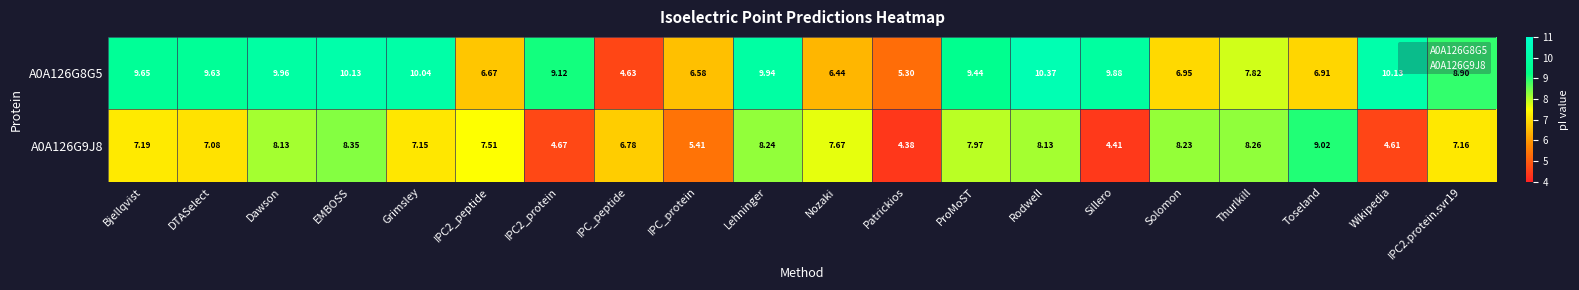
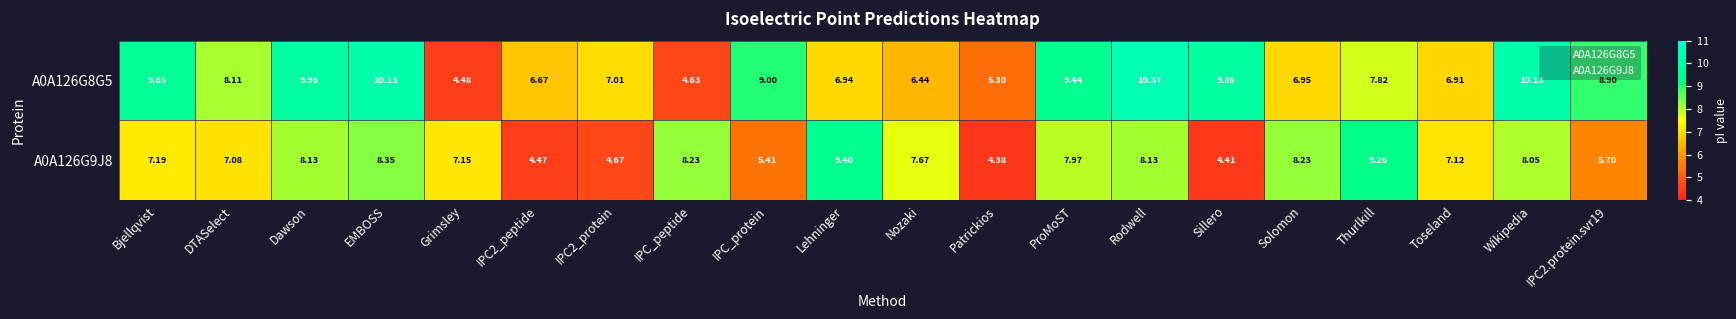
  {
    "A0A126G8G5": {
      "Bjellqvist": 9.65,
-     "DTASelect": 9.63,
+     "DTASelect": 8.11,
      "Dawson": 9.96,
      "EMBOSS": 10.13,
-     "Grimsley": 10.04,
+     "Grimsley": 4.48,
      "IPC2_peptide": 6.67,
-     "IPC2_protein": 9.12,
+     "IPC2_protein": 7.01,
      "IPC_peptide": 4.63,
-     "IPC_protein": 6.58,
-     "Lehninger": 9.94,
+     "IPC_protein": 9.00,
+     "Lehninger": 6.94,
      "Nozaki": 6.44,
      "Patrickios": 5.30,
      "ProMoST": 9.44,
      "Rodwell": 10.37,
      "Sillero": 9.88,
      "Solomon": 6.95,
      "Thurlkill": 7.82,
      "Toseland": 6.91
    },
    "A0A126G9J8": {
      "Bjellqvist": 7.19,
      "DTASelect": 7.08,
      "Dawson": 8.13,
      "EMBOSS": 8.35,
      "Grimsley": 7.15,
-     "IPC2_peptide": 7.51,
+     "IPC2_peptide": 4.47,
      "IPC2_protein": 4.67,
-     "IPC_peptide": 6.78,
+     "IPC_peptide": 8.23,
      "IPC_protein": 5.41,
-     "Lehninger": 8.24,
+     "Lehninger": 9.40,
      "Nozaki": 7.67,
      "Patrickios": 4.38,
      "ProMoST": 7.97,
      "Rodwell": 8.13,
      "Sillero": 4.41,
      "Solomon": 8.23,
-     "Thurlkill": 8.26,
-     "Toseland": 9.02,
-     "Wikipedia": 4.61,
-     "IPC2.protein.svr19": 7.16
+     "Thurlkill": 9.26,
+     "Toseland": 7.12,
+     "Wikipedia": 8.05,
+     "IPC2.protein.svr19": 5.70
    }
  }
